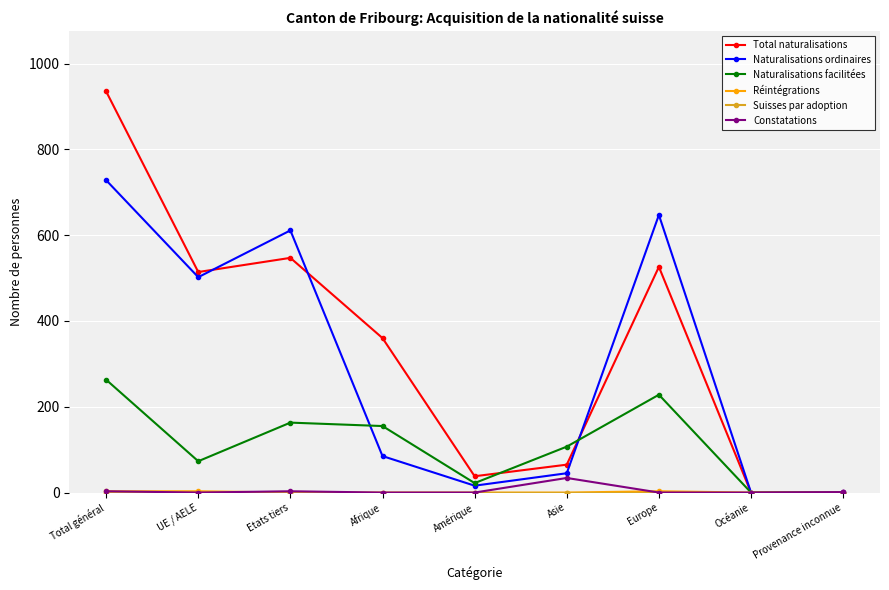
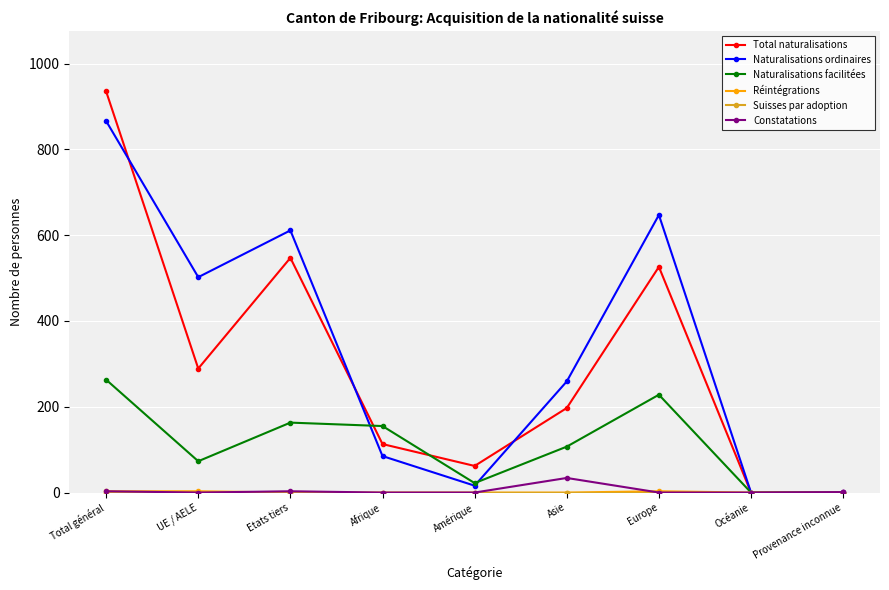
  {
    "Total naturalisations": {
      "Total général": 940,
-     "UE / AELE": 510,
+     "UE / AELE": 290,
      "Etats tiers": 550,
-     "Afrique": 360,
-     "Amérique": 40,
-     "Asie": 70,
+     "Afrique": 110,
+     "Amérique": 60,
+     "Asie": 200,
      "Europe": 530
    },
    "Naturalisations ordinaires": {
-     "Total général": 730,
+     "Total général": 870,
      "UE / AELE": 500,
      "Etats tiers": 610,
      "Afrique": 90,
      "Amérique": 20,
-     "Asie": 50,
+     "Asie": 260,
      "Europe": 650
    },
    "Naturalisations facilitées": {
      "Total général": 260,
      "UE / AELE": 70,
      "Etats tiers": 160,
      "Afrique": 160,
      "Amérique": 20,
      "Asie": 110,
      "Europe": 230
    },
    "Constatations": {
      "Asie": 30
    }
  }
